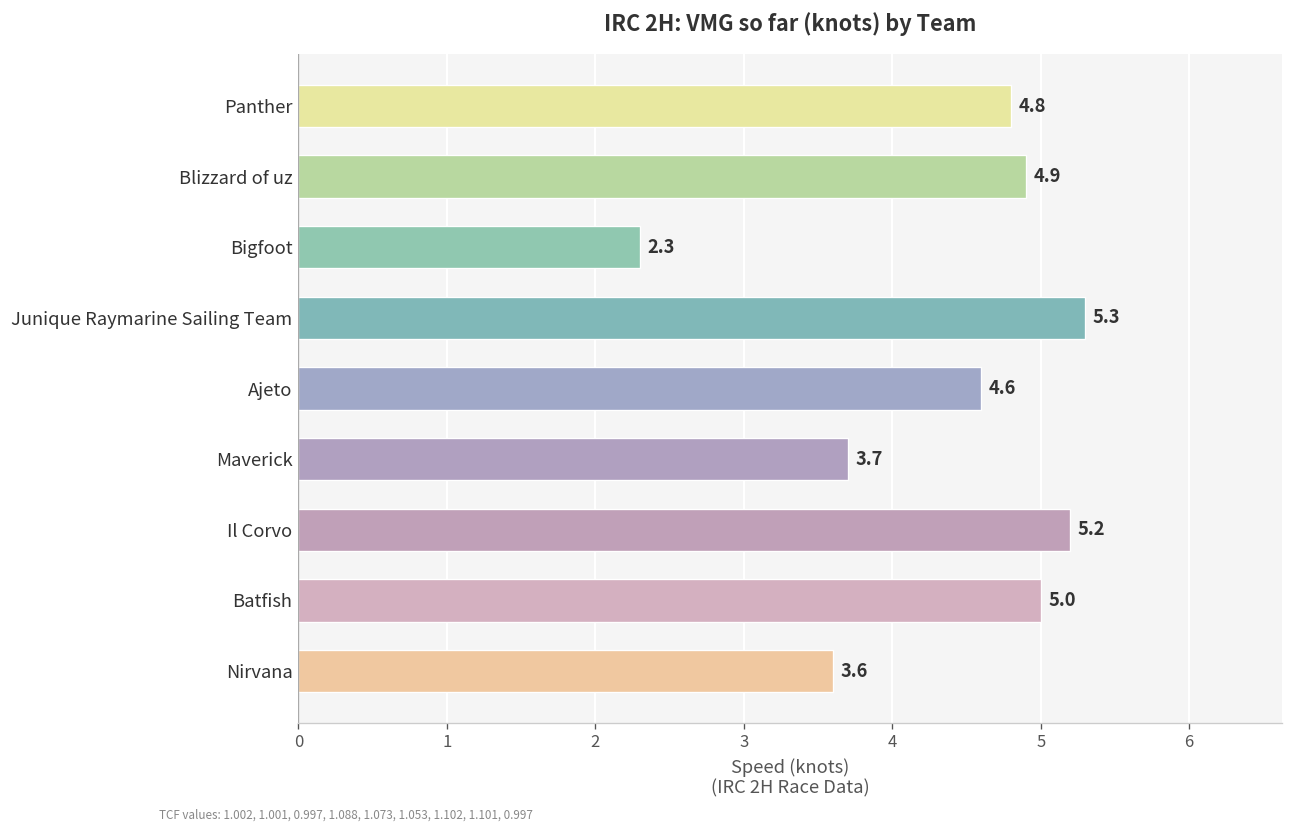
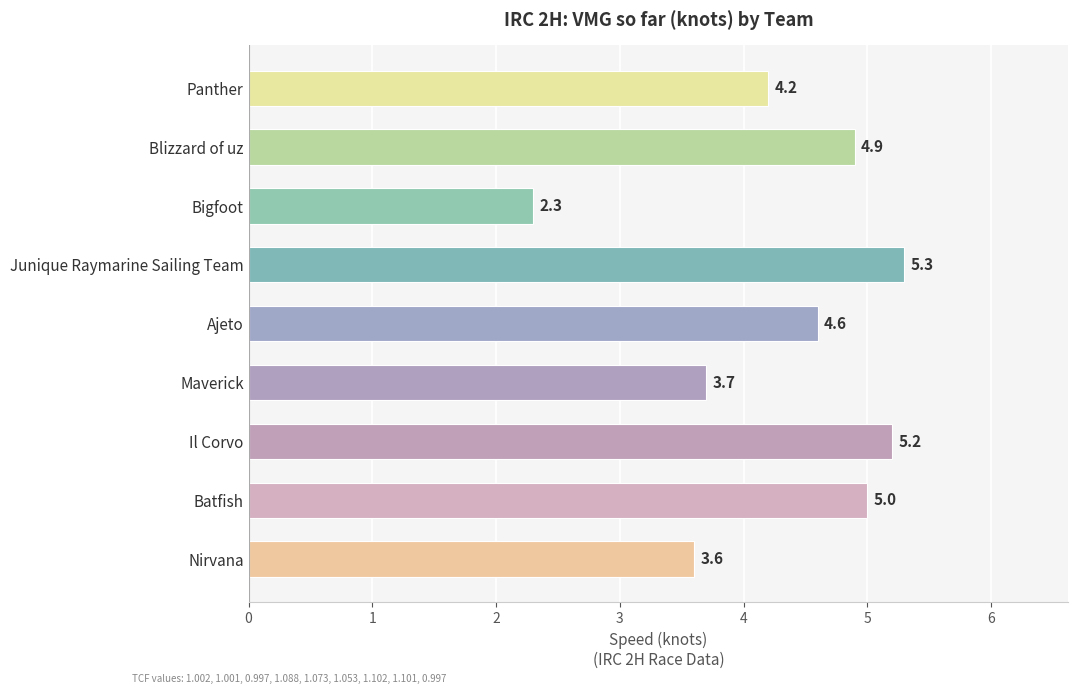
  {
-   "Panther": 4.8,
+   "Panther": 4.2,
    "Blizzard of uz": 4.9,
    "Bigfoot": 2.3,
    "Junique Raymarine Sailing Team": 5.3,
    "Ajeto": 4.6,
    "Maverick": 3.7,
    "Il Corvo": 5.2,
    "Batfish": 5.0,
    "Nirvana": 3.6
  }
